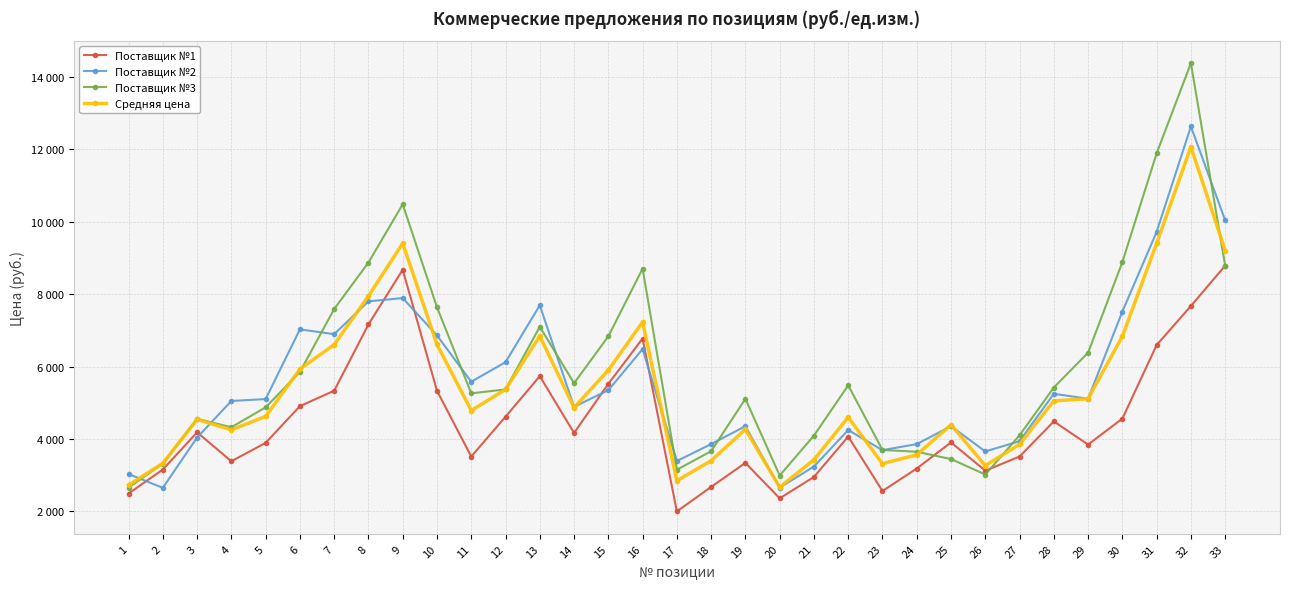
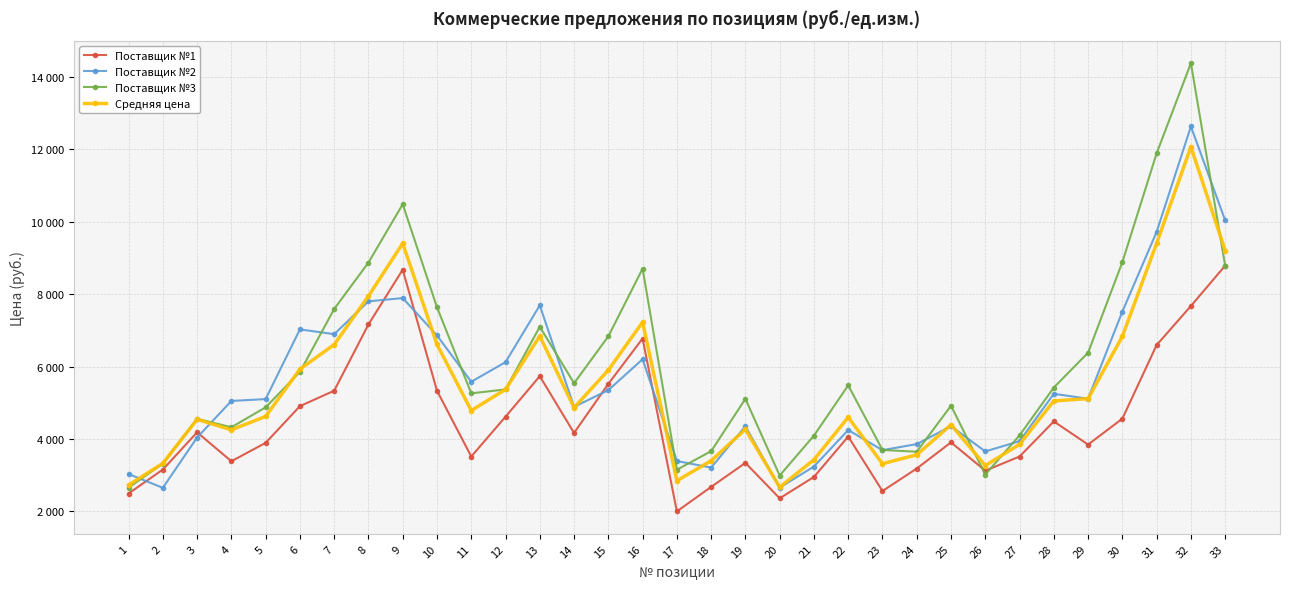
  {
    "Поставщик №1": {
      "1": 2500,
      "2": 3200,
      "3": 4200,
      "4": 3400,
      "5": 3900,
      "6": 4900,
      "7": 5300,
      "8": 7200,
      "9": 8700,
      "10": 5300,
      "11": 3500,
      "12": 4600,
      "13": 5700,
      "14": 4200,
      "15": 5500,
      "16": 6800,
      "17": 2000,
      "18": 2700,
      "19": 3300,
      "20": 2400,
      "21": 3000,
      "22": 4100,
      "23": 2600,
      "24": 3200,
      "25": 3900,
      "26": 3100,
      "27": 3500,
      "28": 4500,
      "29": 3800,
      "30": 4600,
      "31": 6600,
      "32": 7700
    },
    "Поставщик №2": {
      "1": 3000,
      "2": 2700,
      "3": 4000,
      "4": 5100,
      "5": 5100,
      "6": 7000,
      "7": 6900,
      "8": 7800,
      "9": 7900,
      "10": 6900,
      "11": 5600,
      "12": 6100,
      "13": 7700,
      "15": 5300,
-     "16": 6500,
+     "16": 6200,
      "17": 3400,
-     "18": 3900,
+     "18": 3200,
      "19": 4400,
      "21": 3200,
      "22": 4200,
      "24": 3900,
      "26": 3700,
      "27": 3900,
      "28": 5200,
      "30": 7500,
      "31": 9700,
      "32": 12600,
      "33": 10000
    },
    "Поставщик №3": {
      "5": 4900,
      "6": 5900,
      "7": 7600,
      "8": 8900,
      "9": 10500,
      "10": 7600,
      "11": 5300,
      "13": 7100,
      "14": 5500,
      "15": 6800,
      "16": 8700,
      "17": 3200,
      "18": 3700,
      "19": 5100,
      "20": 3000,
      "21": 4100,
      "22": 5500,
      "24": 3600,
-     "25": 3400,
+     "25": 4900,
      "26": 3000,
      "27": 4100,
      "28": 5400,
      "29": 6400,
      "30": 8900,
      "31": 11900,
      "32": 14400
    },
    "Средняя цена": {
      "5": 4600,
      "6": 5900,
      "7": 6600,
      "8": 7900,
      "9": 9400,
      "10": 6600,
      "11": 4800,
      "13": 6800,
      "15": 5900,
      "16": 7200,
      "17": 2800,
      "18": 3400,
      "19": 4300,
      "21": 3400,
      "22": 4600,
      "23": 3300,
      "24": 3600,
      "26": 3300,
      "27": 3900,
      "28": 5100,
      "30": 6800,
      "31": 9400,
      "32": 12100,
      "33": 9200
    }
  }
